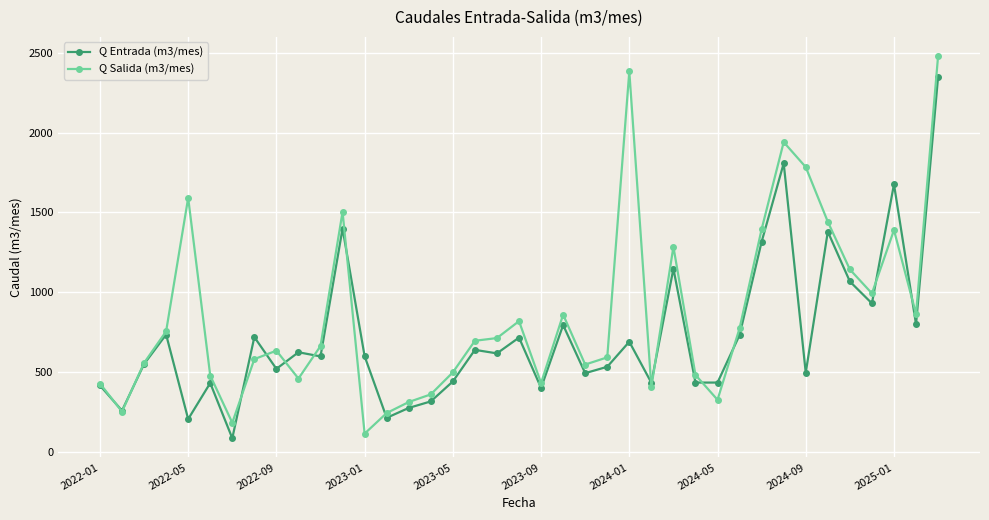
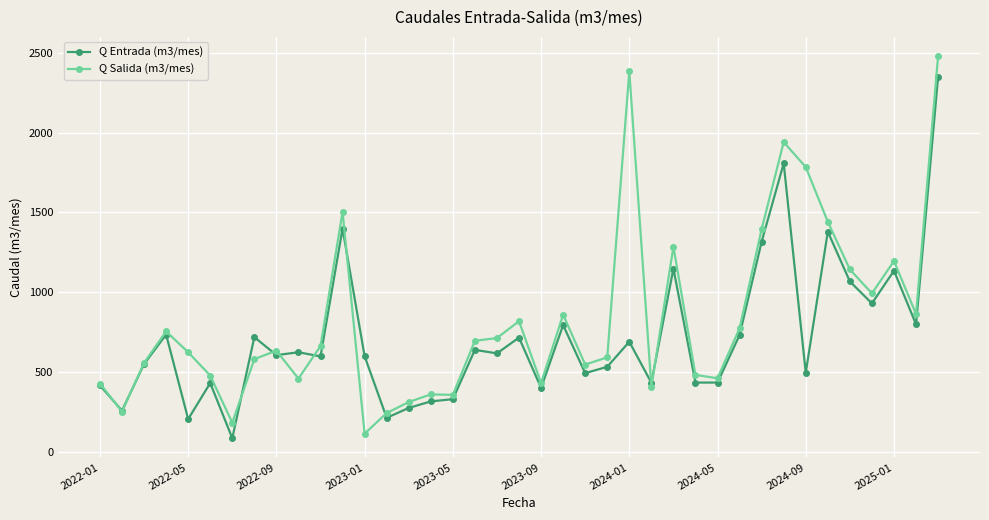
  {
    "Q Entrada (m3/mes)": {
      "2022-05": 200,
-     "2022-09": 520,
+     "2022-09": 610,
      "2023-01": 600,
-     "2023-05": 440,
+     "2023-05": 330,
      "2023-09": 400,
      "2024-01": 690,
      "2024-05": 430,
      "2024-09": 490,
-     "2025-01": 1680
+     "2025-01": 1130
    },
    "Q Salida (m3/mes)": {
-     "2022-05": 1590,
+     "2022-05": 620,
      "2022-09": 630,
      "2023-01": 110,
-     "2023-05": 500,
+     "2023-05": 360,
      "2023-09": 430,
      "2024-01": 2380,
-     "2024-05": 330,
+     "2024-05": 460,
      "2024-09": 1780,
-     "2025-01": 1390
+     "2025-01": 1200
    }
  }
